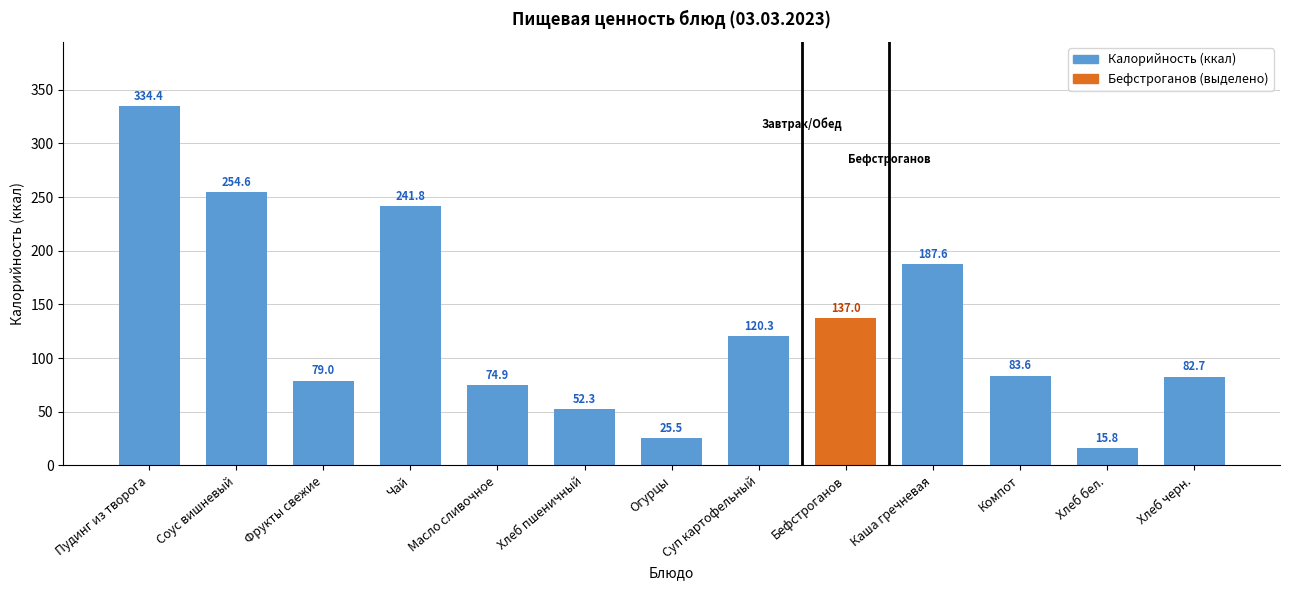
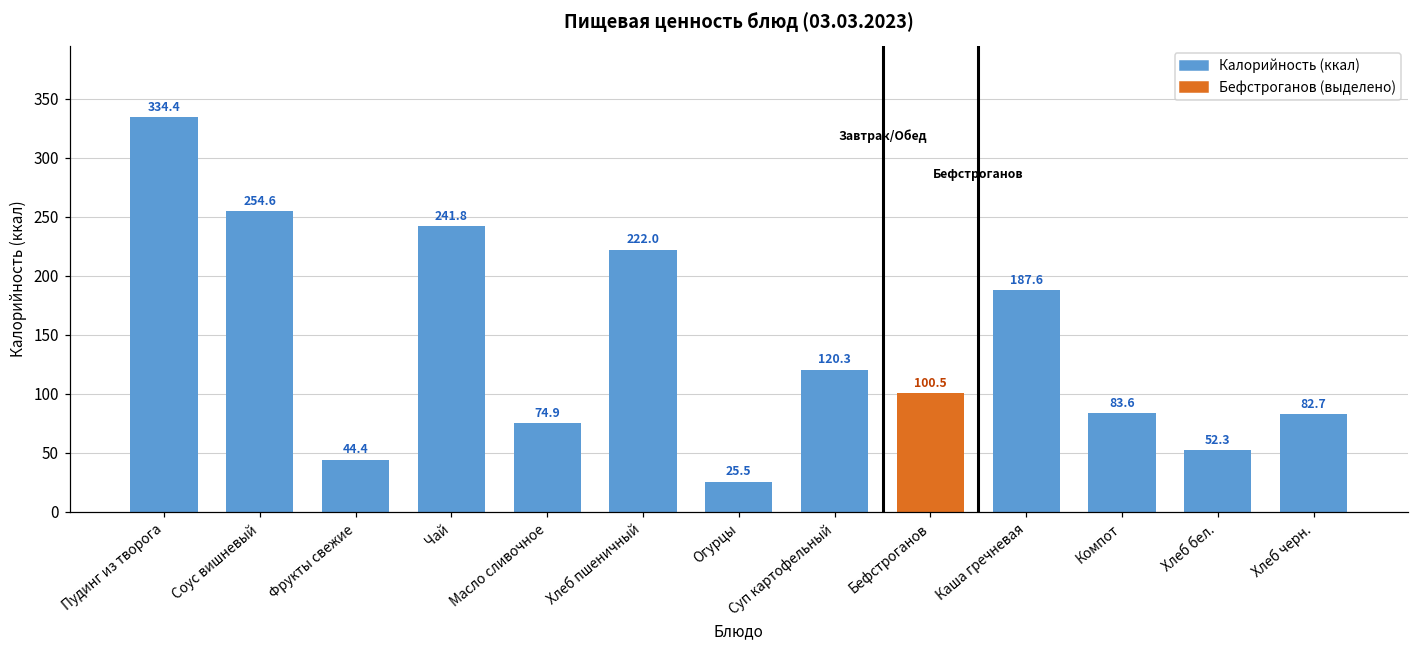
  {
    "Пудинг из творога": 334.4,
    "Соус вишневый": 254.6,
-   "Фрукты свежие": 79.0,
+   "Фрукты свежие": 44.4,
    "Чай": 241.8,
    "Масло сливочное": 74.9,
-   "Хлеб пшеничный": 52.3,
+   "Хлеб пшеничный": 222.0,
    "Огурцы": 25.5,
    "Суп картофельный": 120.3,
-   "Бефстроганов": 137.0,
+   "Бефстроганов": 100.5,
    "Каша гречневая": 187.6,
    "Компот": 83.6,
-   "Хлеб бел.": 15.8,
+   "Хлеб бел.": 52.3,
    "Хлеб черн.": 82.7
  }
